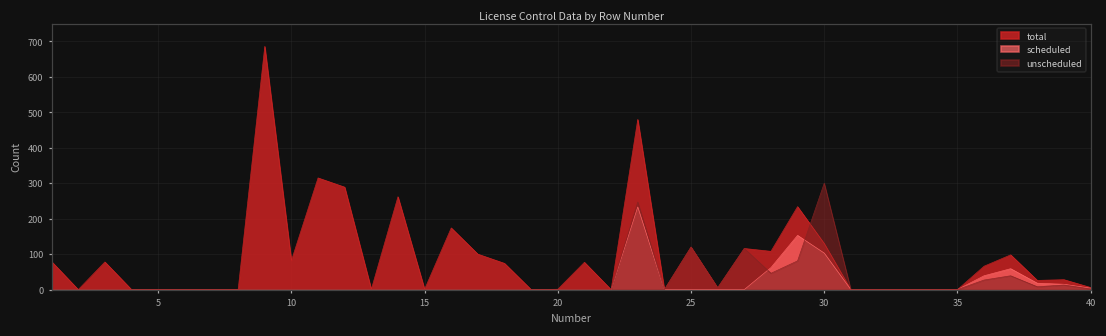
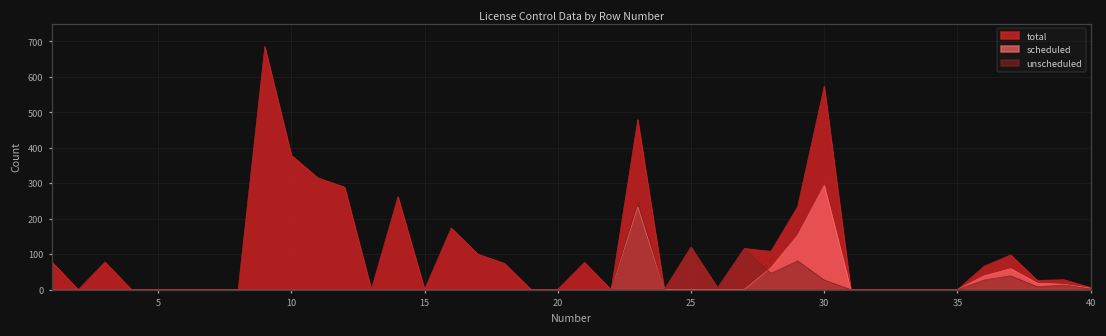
  {
    "total": {
-     "10": 80,
-     "30": 130
+     "10": 380,
+     "30": 570
    },
    "scheduled": {
      "25": 0,
-     "30": 100
+     "30": 290
    },
    "unscheduled": {
-     "30": 300
+     "30": 30
    }
  }
